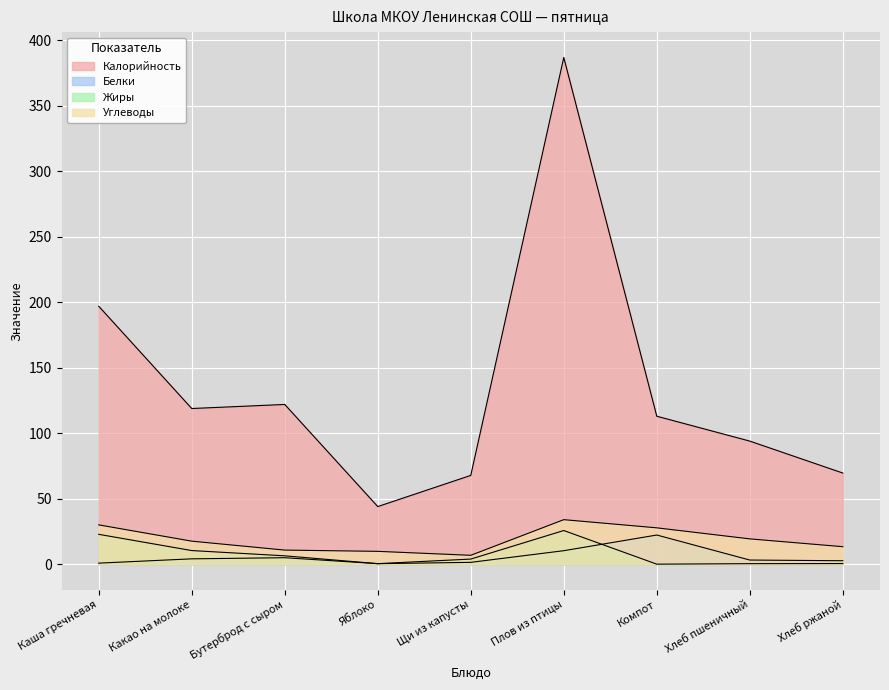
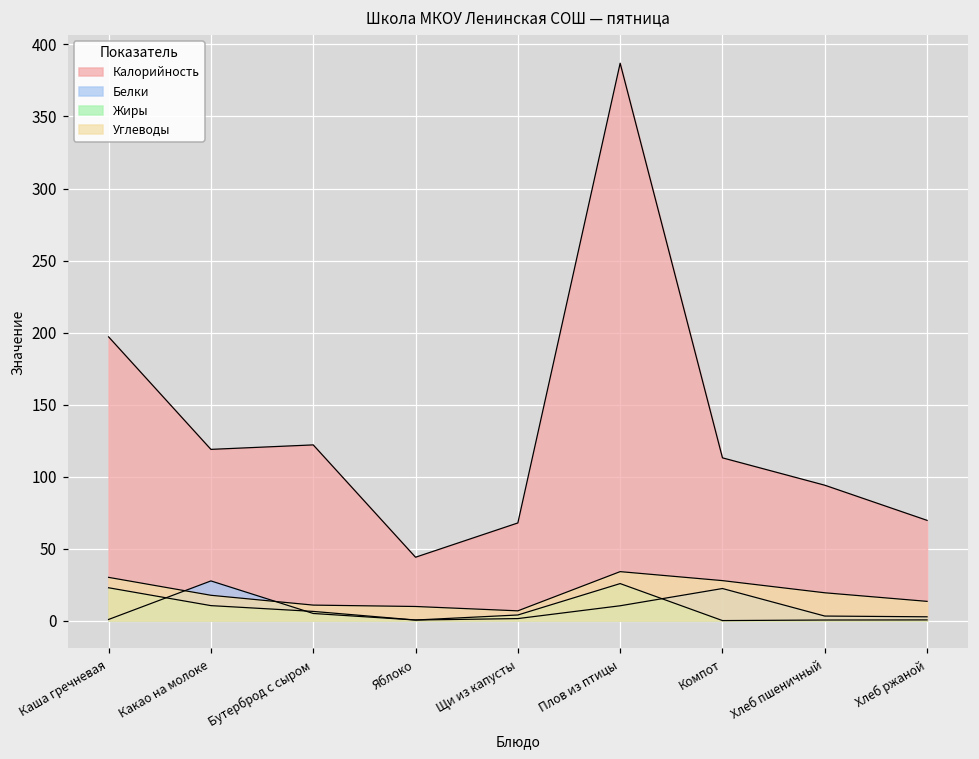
  {
    "Белки": {
      "Каша гречневая": 1,
-     "Какао на молоке": 4,
+     "Какао на молоке": 28,
      "Щи из капусты": 1,
      "Плов из птицы": 10,
      "Компот": 22,
      "Хлеб пшеничный": 3,
      "Хлеб ржаной": 3
    },
    "Жиры": {
      "Каша гречневая": 23,
      "Какао на молоке": 10,
      "Щи из капусты": 4,
      "Плов из птицы": 26,
      "Компот": 0,
      "Хлеб пшеничный": 0,
      "Хлеб ржаной": 0
    }
  }
